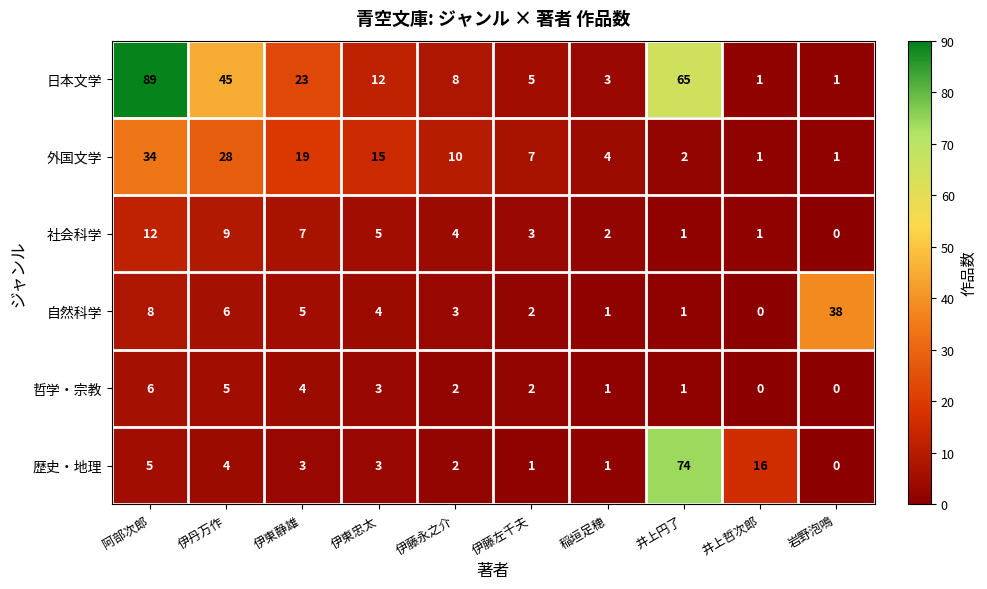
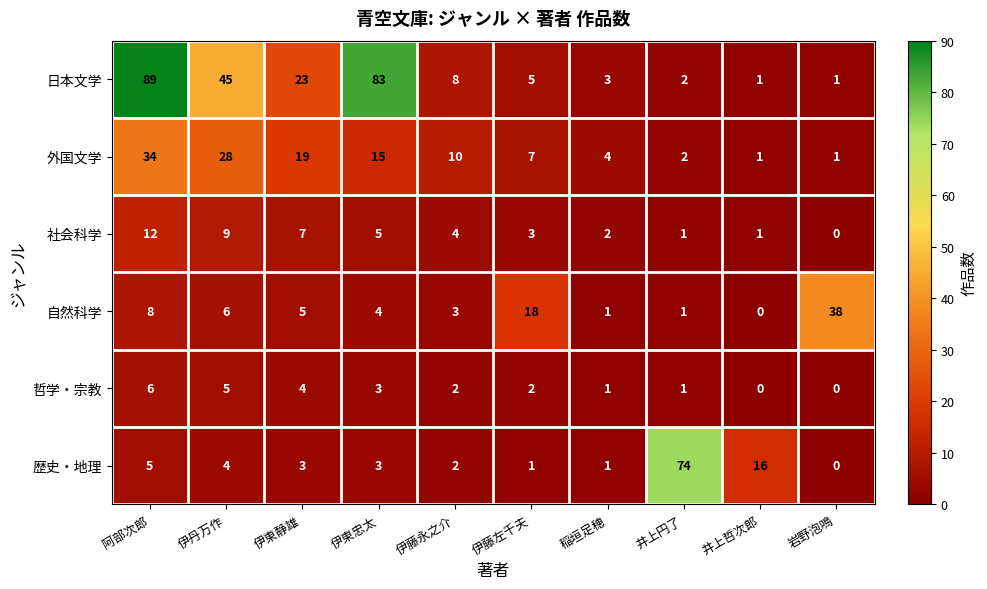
  {
    "日本文学": {
      "阿部次郎": 89,
      "伊丹万作": 45,
      "伊東静雄": 23,
-     "伊東忠太": 12,
+     "伊東忠太": 83,
      "伊藤永之介": 8,
      "伊藤左千夫": 5,
      "稲垣足穂": 3,
-     "井上円了": 65,
+     "井上円了": 2,
      "井上哲次郎": 1,
      "岩野泡鳴": 1
    },
    "外国文学": {
      "阿部次郎": 34,
      "伊丹万作": 28,
      "伊東静雄": 19,
      "伊東忠太": 15,
      "伊藤永之介": 10,
      "伊藤左千夫": 7,
      "稲垣足穂": 4,
      "井上円了": 2,
      "井上哲次郎": 1,
      "岩野泡鳴": 1
    },
    "社会科学": {
      "阿部次郎": 12,
      "伊丹万作": 9,
      "伊東静雄": 7,
      "伊東忠太": 5,
      "伊藤永之介": 4,
      "伊藤左千夫": 3,
      "稲垣足穂": 2,
      "井上円了": 1,
      "井上哲次郎": 1,
      "岩野泡鳴": 0
    },
    "自然科学": {
      "阿部次郎": 8,
      "伊丹万作": 6,
      "伊東静雄": 5,
      "伊東忠太": 4,
      "伊藤永之介": 3,
-     "伊藤左千夫": 2,
+     "伊藤左千夫": 18,
      "稲垣足穂": 1,
      "井上円了": 1,
      "井上哲次郎": 0,
      "岩野泡鳴": 38
    },
    "哲学・宗教": {
      "阿部次郎": 6,
      "伊丹万作": 5,
      "伊東静雄": 4,
      "伊東忠太": 3,
      "伊藤永之介": 2,
      "伊藤左千夫": 2,
      "稲垣足穂": 1,
      "井上円了": 1,
      "井上哲次郎": 0,
      "岩野泡鳴": 0
    },
    "歴史・地理": {
      "阿部次郎": 5,
      "伊丹万作": 4,
      "伊東静雄": 3,
      "伊東忠太": 3,
      "伊藤永之介": 2,
      "伊藤左千夫": 1,
      "稲垣足穂": 1,
      "井上円了": 74,
      "井上哲次郎": 16,
      "岩野泡鳴": 0
    }
  }
